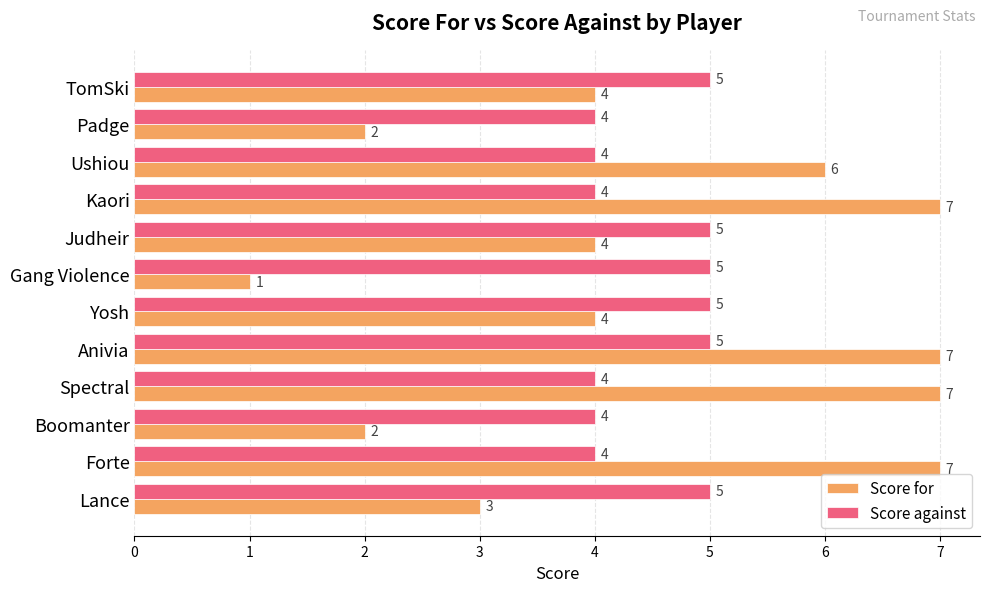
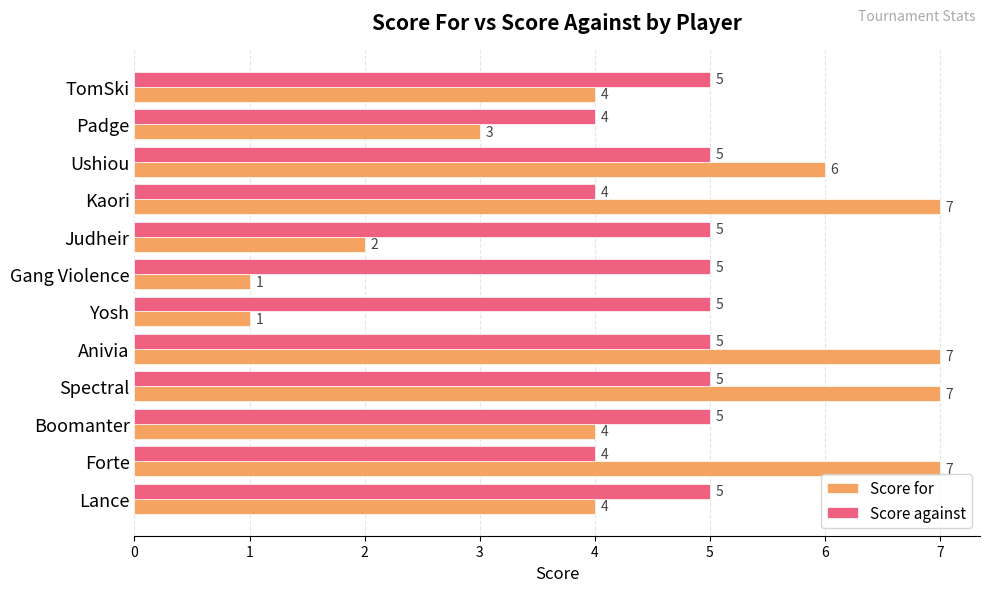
  {
    "Score for": {
      "TomSki": 4,
-     "Padge": 2,
+     "Padge": 3,
      "Ushiou": 6,
      "Kaori": 7,
-     "Judheir": 4,
+     "Judheir": 2,
      "Gang Violence": 1,
-     "Yosh": 4,
+     "Yosh": 1,
      "Anivia": 7,
      "Spectral": 7,
-     "Boomanter": 2,
-     "Lance": 3
+     "Boomanter": 4,
+     "Lance": 4
    },
    "Score against": {
      "TomSki": 5,
      "Padge": 4,
-     "Ushiou": 4,
+     "Ushiou": 5,
      "Kaori": 4,
      "Judheir": 5,
      "Gang Violence": 5,
      "Yosh": 5,
      "Anivia": 5,
-     "Spectral": 4,
-     "Boomanter": 4,
+     "Spectral": 5,
+     "Boomanter": 5,
      "Forte": 4,
      "Lance": 5
    }
  }
